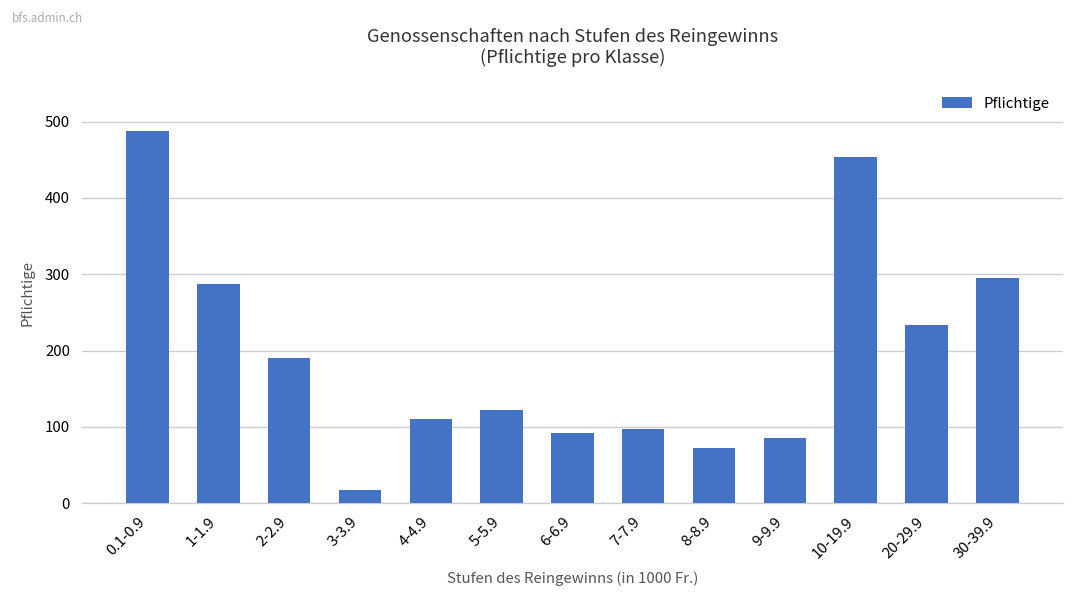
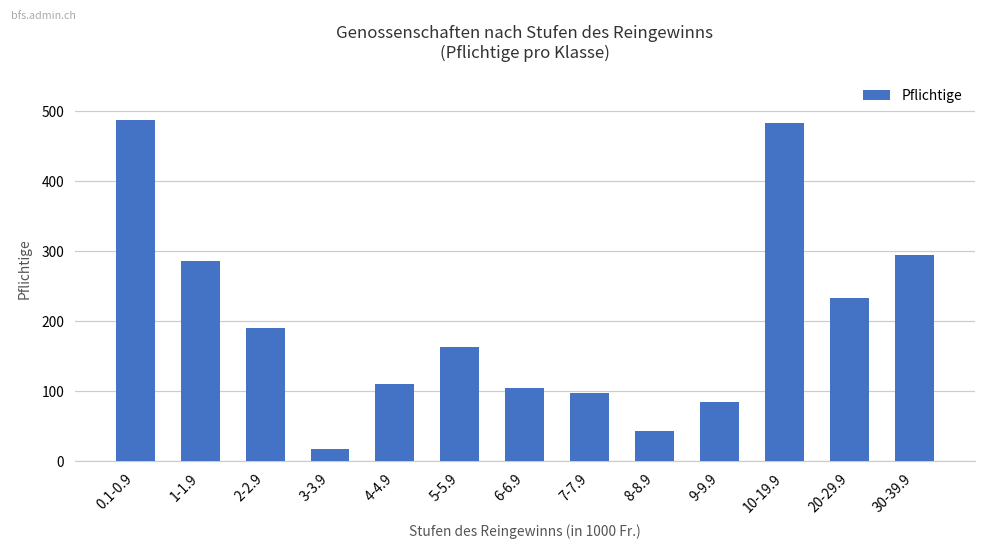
  {
    "0.1-0.9": 490,
    "1-1.9": 290,
    "2-2.9": 190,
    "3-3.9": 20,
    "4-4.9": 110,
-   "5-5.9": 120,
-   "6-6.9": 90,
+   "5-5.9": 160,
+   "6-6.9": 110,
    "7-7.9": 100,
-   "8-8.9": 70,
+   "8-8.9": 40,
    "9-9.9": 90,
-   "10-19.9": 450,
+   "10-19.9": 480,
    "20-29.9": 230,
    "30-39.9": 300
  }
